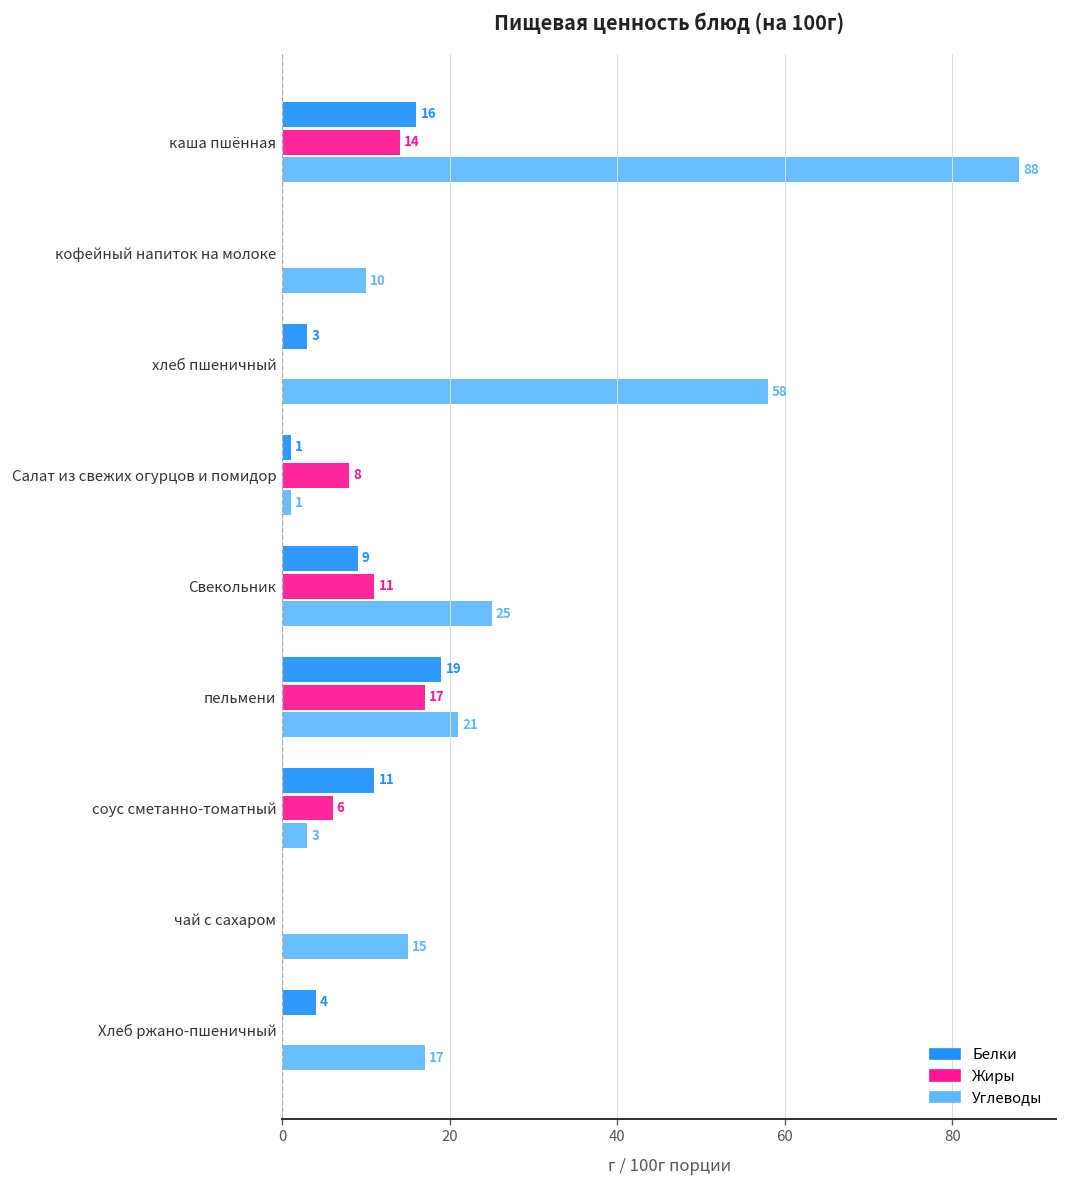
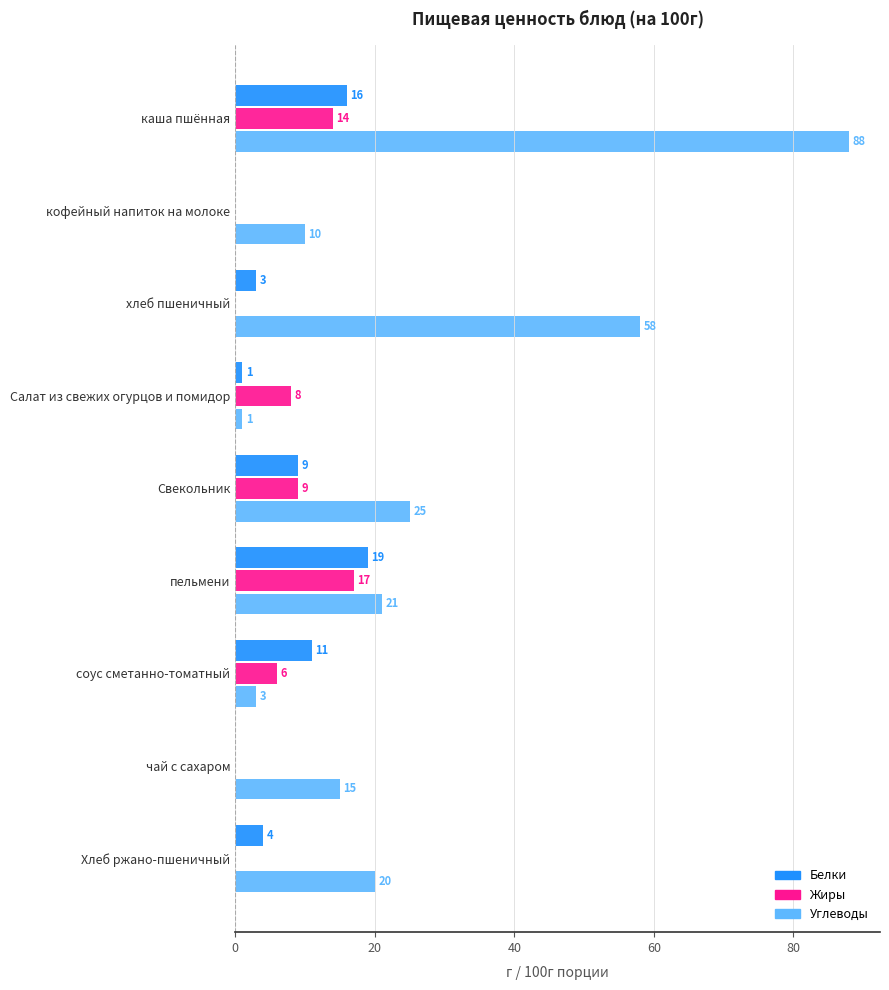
  {
    "Белки": {
      "каша пшённая": 16,
      "хлеб пшеничный": 3,
      "Салат из свежих огурцов и помидор": 1,
      "Свекольник": 9,
      "пельмени": 19,
      "соус сметанно-томатный": 11,
      "Хлеб ржано-пшеничный": 4
    },
    "Жиры": {
      "каша пшённая": 14,
      "Салат из свежих огурцов и помидор": 8,
-     "Свекольник": 11,
+     "Свекольник": 9,
      "пельмени": 17,
      "соус сметанно-томатный": 6
    },
    "Углеводы": {
      "каша пшённая": 88,
      "кофейный напиток на молоке": 10,
      "хлеб пшеничный": 58,
      "Салат из свежих огурцов и помидор": 1,
      "Свекольник": 25,
      "пельмени": 21,
      "соус сметанно-томатный": 3,
      "чай с сахаром": 15,
-     "Хлеб ржано-пшеничный": 17
+     "Хлеб ржано-пшеничный": 20
    }
  }
